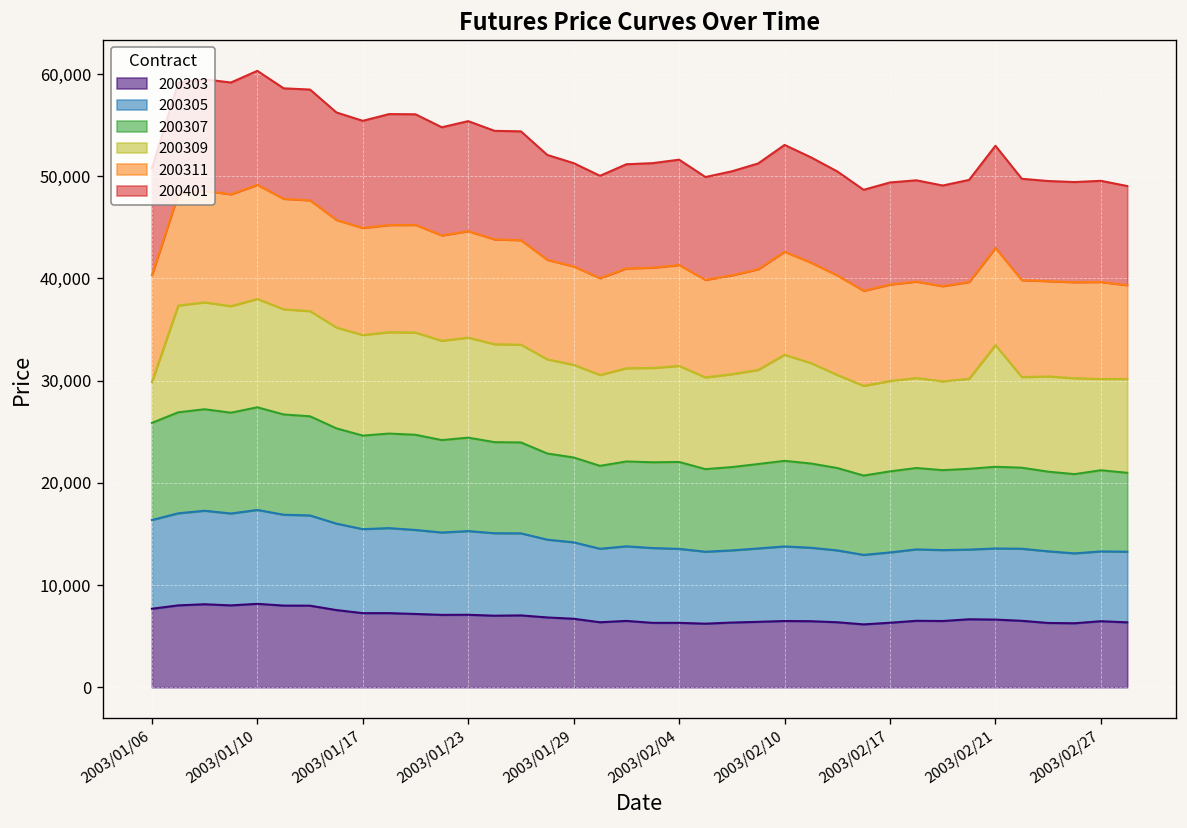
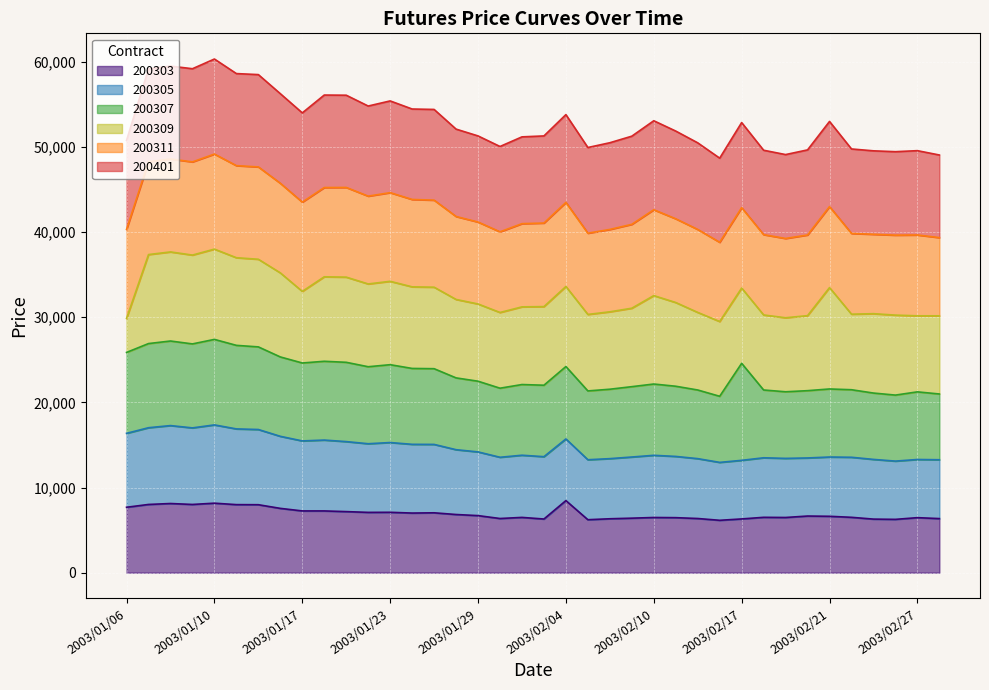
  {
    "200303": {
      "2003/01/06": "8,000",
      "2003/01/10": "8,000",
      "2003/01/17": "7,000",
      "2003/01/23": "7,000",
      "2003/01/29": "7,000",
-     "2003/02/04": "6,000",
+     "2003/02/04": "8,000",
      "2003/02/10": "6,000",
      "2003/02/17": "6,000",
      "2003/02/21": "7,000",
      "2003/02/27": "6,000"
    },
    "200305": {
      "2003/01/06": "9,000",
      "2003/01/10": "9,000",
      "2003/01/17": "8,000",
      "2003/01/23": "8,000",
      "2003/01/29": "7,000",
      "2003/02/04": "7,000",
      "2003/02/10": "7,000",
      "2003/02/17": "7,000",
      "2003/02/21": "7,000",
      "2003/02/27": "7,000"
    },
    "200307": {
      "2003/01/06": "10,000",
      "2003/01/10": "10,000",
      "2003/01/17": "9,000",
      "2003/01/23": "9,000",
      "2003/01/29": "8,000",
      "2003/02/04": "9,000",
      "2003/02/10": "8,000",
-     "2003/02/17": "8,000",
+     "2003/02/17": "11,000",
      "2003/02/21": "8,000",
      "2003/02/27": "8,000"
    },
    "200309": {
      "2003/01/06": "4,000",
      "2003/01/10": "11,000",
-     "2003/01/17": "10,000",
+     "2003/01/17": "8,000",
      "2003/01/23": "10,000",
      "2003/01/29": "9,000",
      "2003/02/04": "9,000",
      "2003/02/10": "10,000",
      "2003/02/17": "9,000",
      "2003/02/21": "12,000",
      "2003/02/27": "9,000"
    },
    "200311": {
      "2003/01/06": "10,000",
      "2003/01/10": "11,000",
      "2003/01/17": "10,000",
      "2003/01/23": "10,000",
      "2003/01/29": "10,000",
      "2003/02/04": "10,000",
      "2003/02/10": "10,000",
      "2003/02/17": "9,000",
      "2003/02/21": "10,000",
      "2003/02/27": "9,000"
    },
    "200401": {
      "2003/01/10": "11,000",
      "2003/01/17": "10,000",
      "2003/01/23": "11,000",
      "2003/01/29": "10,000",
      "2003/02/04": "10,000",
      "2003/02/10": "10,000",
      "2003/02/17": "10,000",
      "2003/02/21": "10,000",
      "2003/02/27": "10,000"
    }
  }
